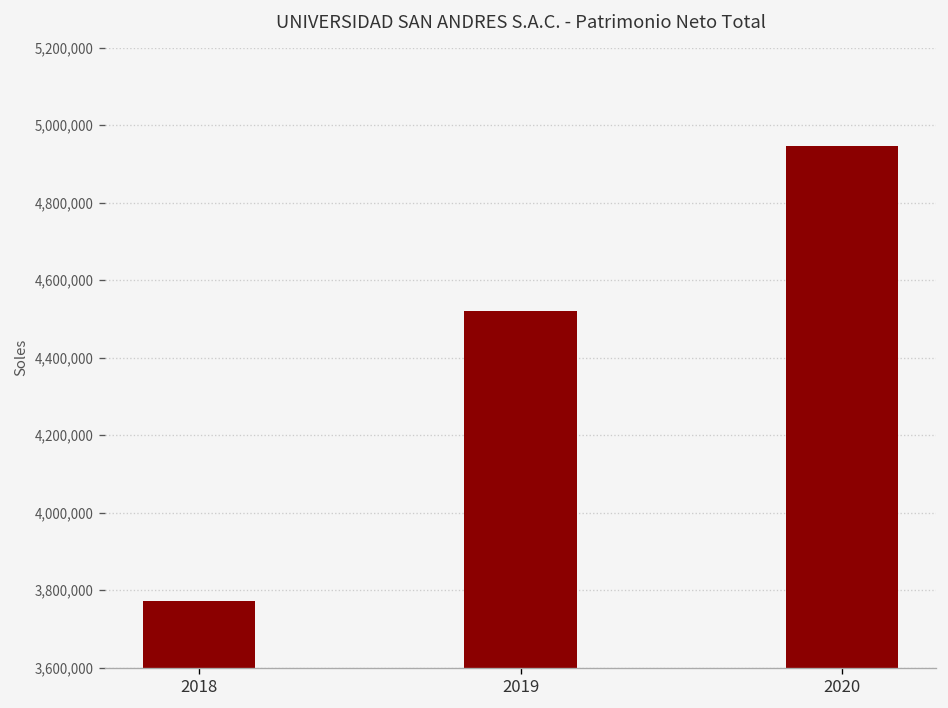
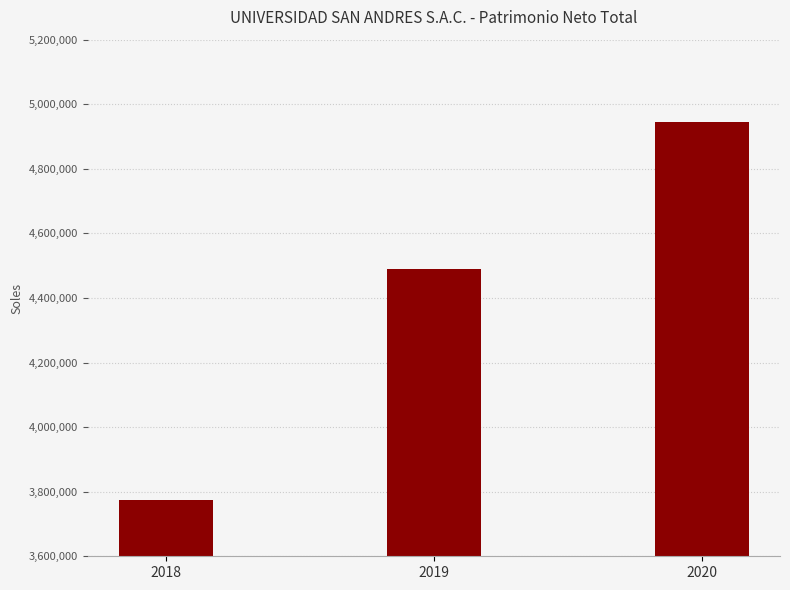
  {
    "2018": "3,770,000",
-   "2019": "4,520,000",
+   "2019": "4,490,000",
    "2020": "4,950,000"
  }
